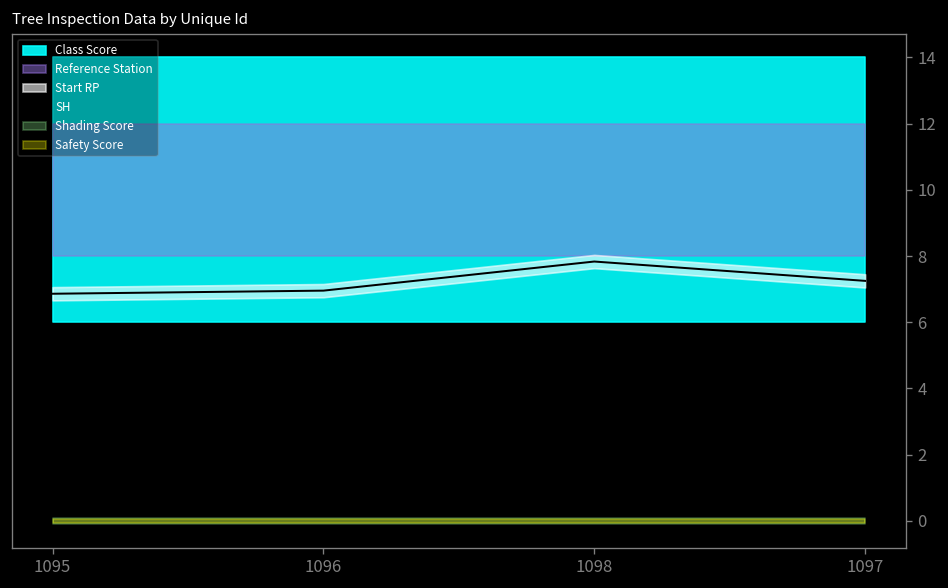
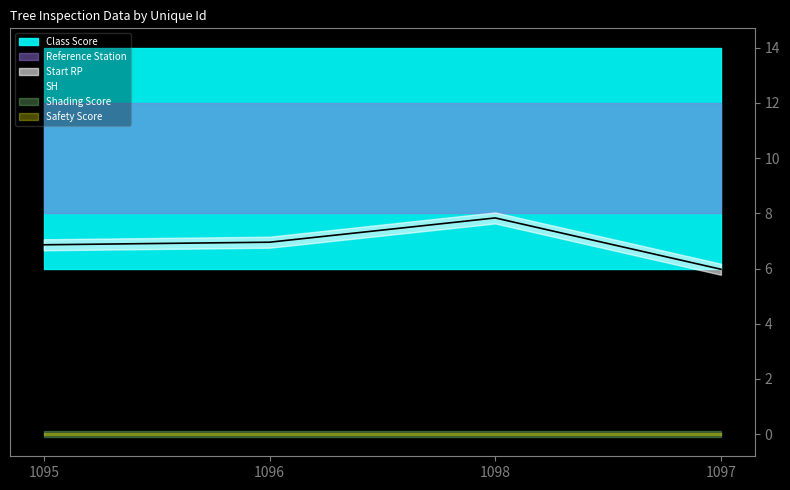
  {
    "SH": {
      "1095": 6.9,
      "1096": 7.0,
      "1098": 7.8,
-     "1097": 7.2
+     "1097": 6.0
    },
    "Class Score": {
      "1096": 14.0,
      "1098": 14.0,
      "1097": 14.0
    },
    "Reference Station": {
      "1096": 12.0,
      "1098": 12.0,
      "1097": 12.0
    }
  }
